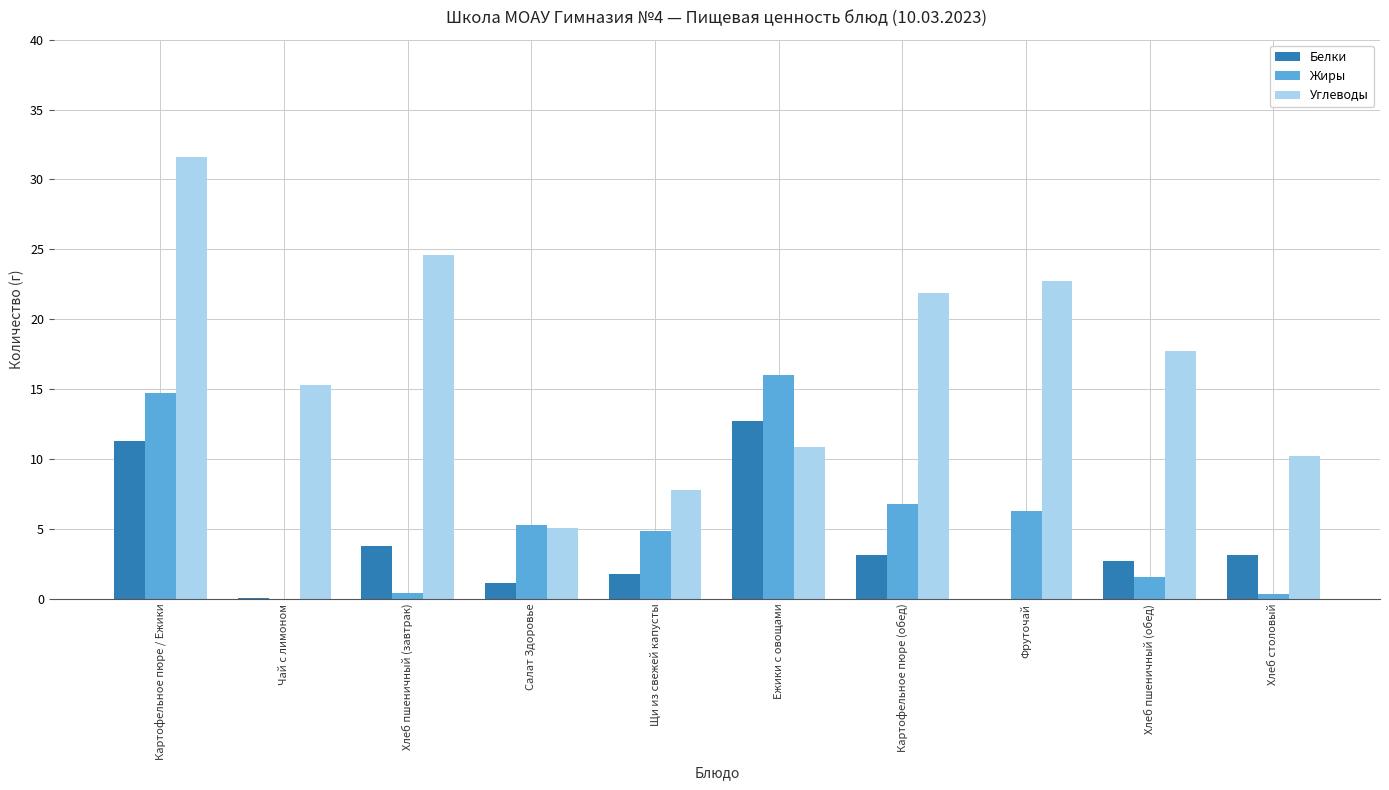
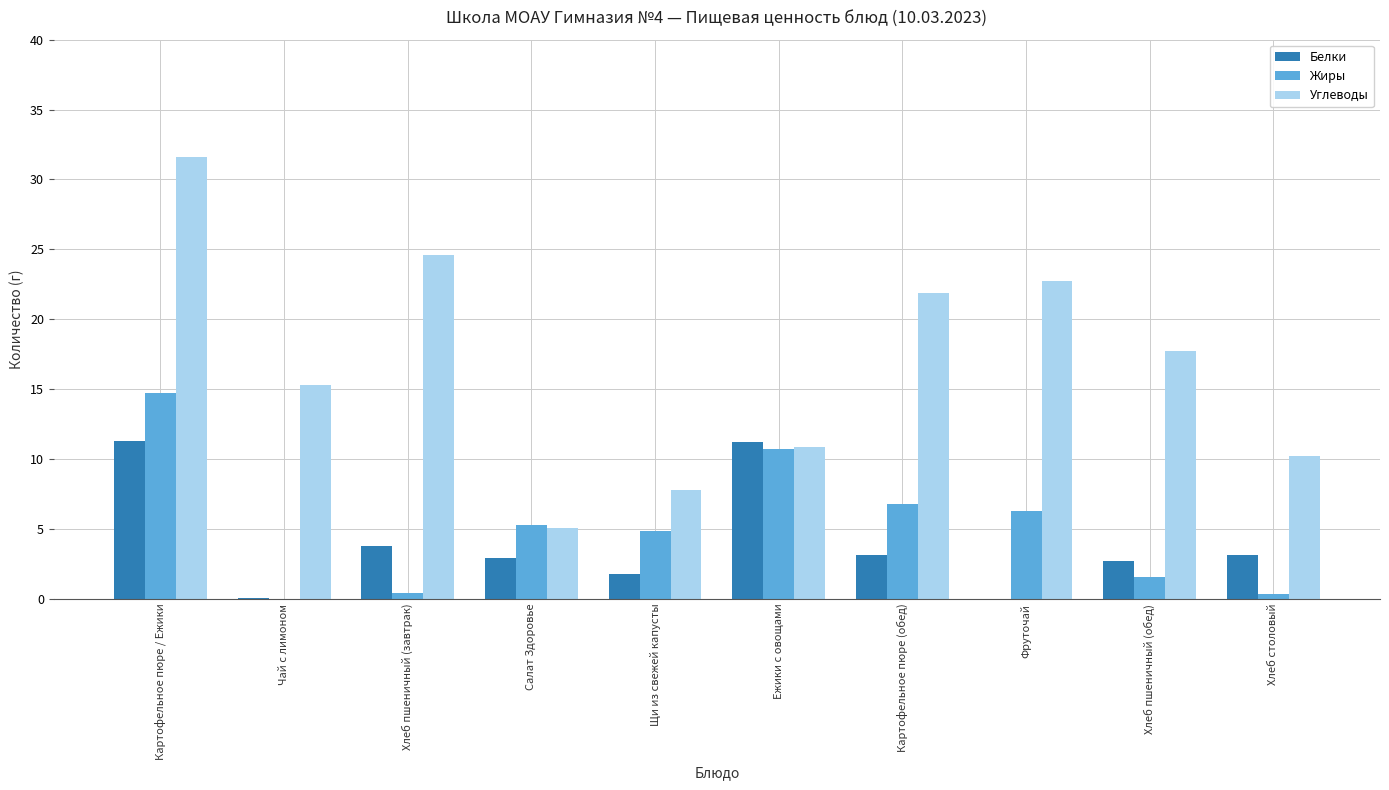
  {
    "Белки": {
      "Картофельное пюре / Ежики": 11.3,
      "Хлеб пшеничный (завтрак)": 3.8,
-     "Салат Здоровье": 1.2,
+     "Салат Здоровье": 2.9,
      "Щи из свежей капусты": 1.8,
-     "Ежики с овощами": 12.7,
+     "Ежики с овощами": 11.2,
      "Картофельное пюре (обед)": 3.2,
      "Фруточай": 0.0,
      "Хлеб пшеничный (обед)": 2.7,
      "Хлеб столовый": 3.1
    },
    "Жиры": {
      "Картофельное пюре / Ежики": 14.7,
      "Хлеб пшеничный (завтрак)": 0.4,
      "Салат Здоровье": 5.3,
      "Щи из свежей капусты": 4.9,
-     "Ежики с овощами": 16.0,
+     "Ежики с овощами": 10.7,
      "Картофельное пюре (обед)": 6.8,
      "Фруточай": 6.3,
      "Хлеб пшеничный (обед)": 1.6,
      "Хлеб столовый": 0.4
    },
    "Углеводы": {
      "Картофельное пюре / Ежики": 31.6,
      "Чай с лимоном": 15.3,
      "Хлеб пшеничный (завтрак)": 24.6,
      "Салат Здоровье": 5.0,
      "Щи из свежей капусты": 7.8,
      "Ежики с овощами": 10.9,
      "Картофельное пюре (обед)": 21.9,
      "Фруточай": 22.8,
      "Хлеб пшеничный (обед)": 17.7,
      "Хлеб столовый": 10.2
    }
  }
